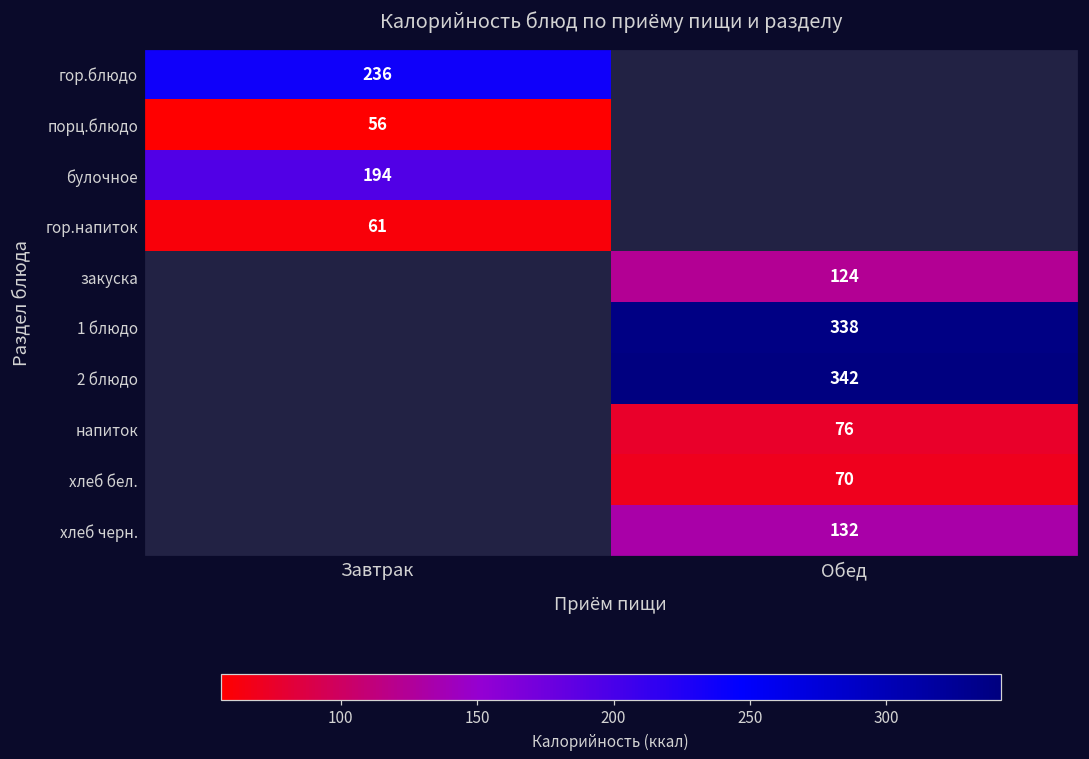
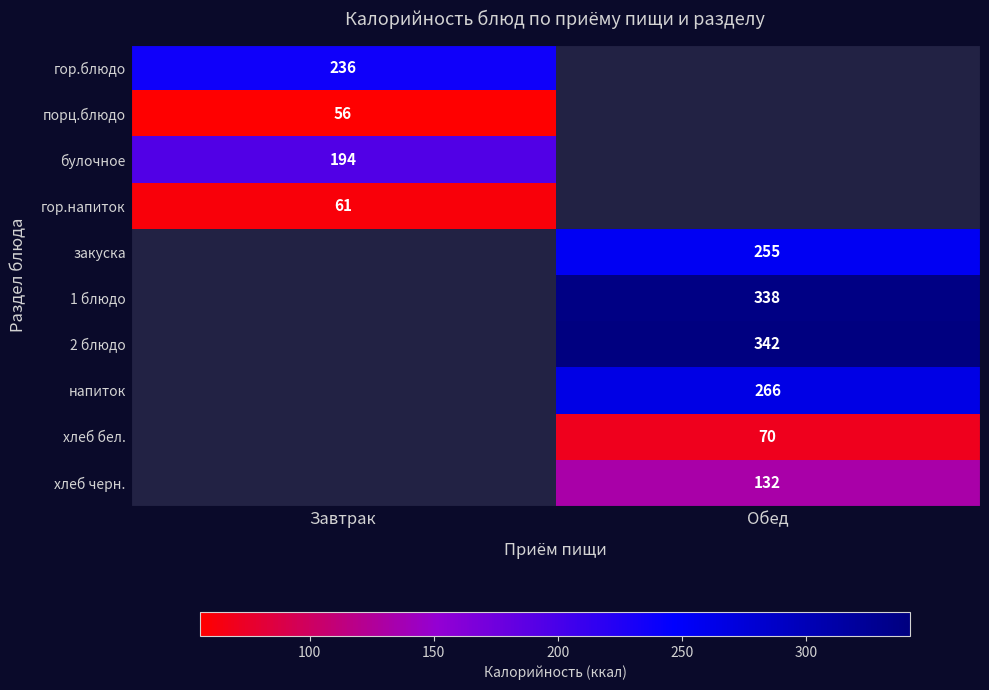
  {
    "гор.блюдо": {
      "Завтрак": 236
    },
    "порц.блюдо": {
      "Завтрак": 56
    },
    "булочное": {
      "Завтрак": 194
    },
    "гор.напиток": {
      "Завтрак": 61
    },
    "закуска": {
-     "Обед": 124
+     "Обед": 255
    },
    "1 блюдо": {
      "Обед": 338
    },
    "2 блюдо": {
      "Обед": 342
    },
    "напиток": {
-     "Обед": 76
+     "Обед": 266
    },
    "хлеб бел.": {
      "Обед": 70
    },
    "хлеб черн.": {
      "Обед": 132
    }
  }
